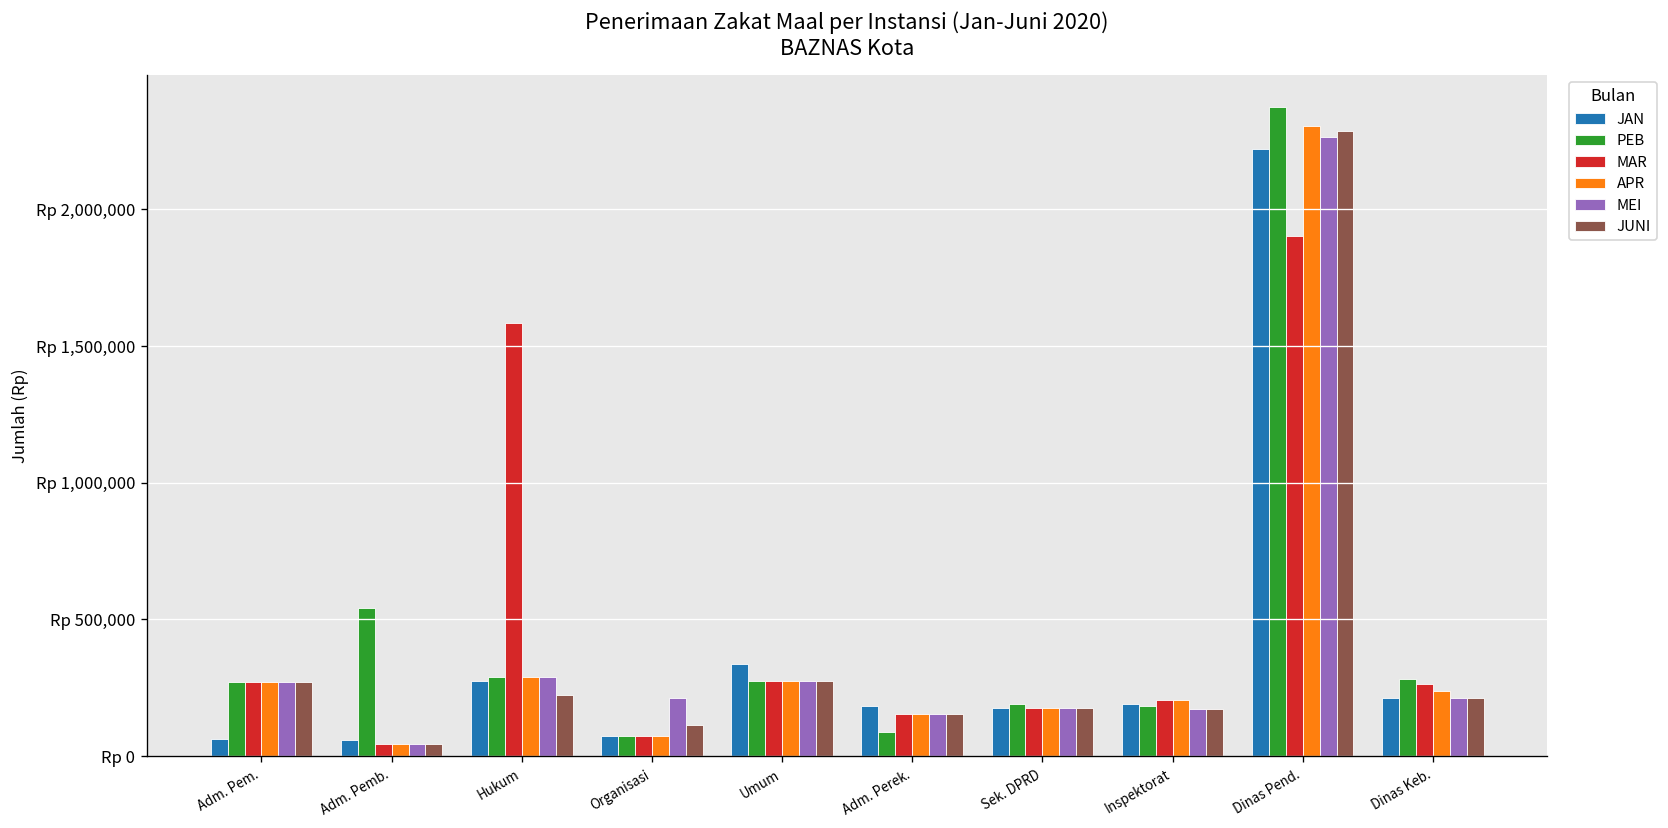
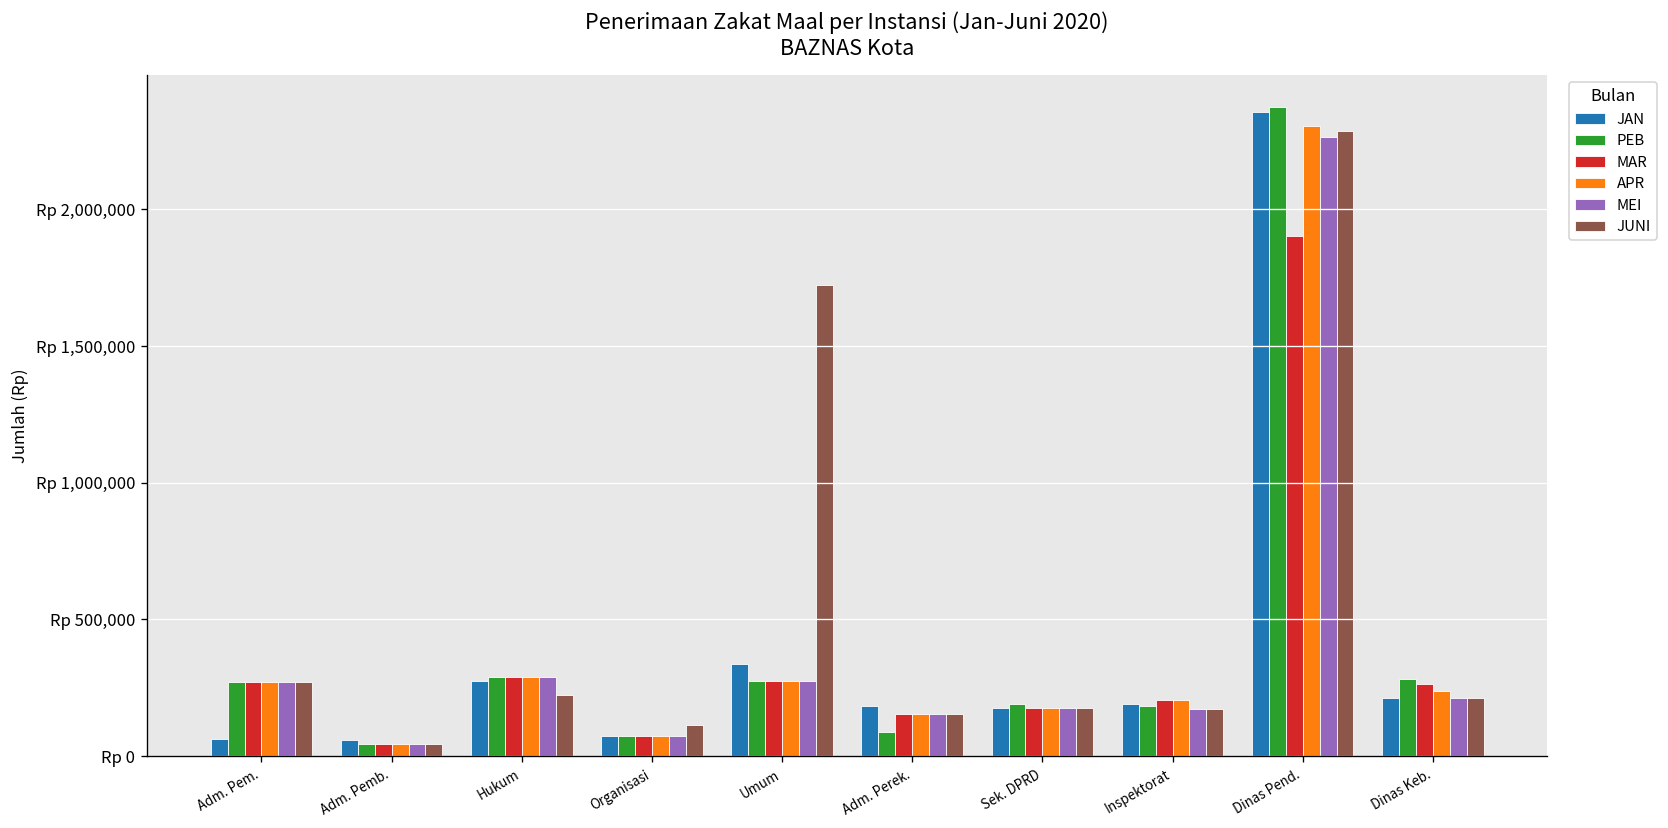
  {
    "JAN": {
      "Adm. Pem.": "Rp 60,000",
      "Adm. Pemb.": "Rp 60,000",
      "Hukum": "Rp 280,000",
      "Organisasi": "Rp 70,000",
      "Umum": "Rp 340,000",
      "Adm. Perek.": "Rp 180,000",
      "Sek. DPRD": "Rp 180,000",
      "Inspektorat": "Rp 190,000",
-     "Dinas Pend.": "Rp 2,220,000",
+     "Dinas Pend.": "Rp 2,360,000",
      "Dinas Keb.": "Rp 210,000"
    },
    "PEB": {
      "Adm. Pem.": "Rp 270,000",
-     "Adm. Pemb.": "Rp 540,000",
+     "Adm. Pemb.": "Rp 50,000",
      "Hukum": "Rp 290,000",
      "Organisasi": "Rp 70,000",
      "Umum": "Rp 270,000",
      "Adm. Perek.": "Rp 90,000",
      "Sek. DPRD": "Rp 190,000",
      "Inspektorat": "Rp 180,000",
      "Dinas Pend.": "Rp 2,370,000",
      "Dinas Keb.": "Rp 280,000"
    },
    "MAR": {
      "Adm. Pem.": "Rp 270,000",
      "Adm. Pemb.": "Rp 50,000",
-     "Hukum": "Rp 1,590,000",
+     "Hukum": "Rp 290,000",
      "Organisasi": "Rp 70,000",
      "Umum": "Rp 270,000",
      "Adm. Perek.": "Rp 150,000",
      "Sek. DPRD": "Rp 180,000",
      "Inspektorat": "Rp 200,000",
      "Dinas Pend.": "Rp 1,900,000",
      "Dinas Keb.": "Rp 260,000"
    },
    "APR": {
      "Adm. Pem.": "Rp 270,000",
      "Adm. Pemb.": "Rp 50,000",
      "Hukum": "Rp 290,000",
      "Organisasi": "Rp 70,000",
      "Umum": "Rp 270,000",
      "Adm. Perek.": "Rp 150,000",
      "Sek. DPRD": "Rp 180,000",
      "Inspektorat": "Rp 200,000",
      "Dinas Pend.": "Rp 2,310,000",
      "Dinas Keb.": "Rp 240,000"
    },
    "MEI": {
      "Adm. Pem.": "Rp 270,000",
      "Adm. Pemb.": "Rp 50,000",
      "Hukum": "Rp 290,000",
-     "Organisasi": "Rp 210,000",
+     "Organisasi": "Rp 70,000",
      "Umum": "Rp 270,000",
      "Adm. Perek.": "Rp 150,000",
      "Sek. DPRD": "Rp 180,000",
      "Inspektorat": "Rp 170,000",
      "Dinas Pend.": "Rp 2,260,000",
      "Dinas Keb.": "Rp 210,000"
    },
    "JUNI": {
      "Adm. Pem.": "Rp 270,000",
      "Adm. Pemb.": "Rp 50,000",
      "Hukum": "Rp 220,000",
      "Organisasi": "Rp 110,000",
-     "Umum": "Rp 270,000",
+     "Umum": "Rp 1,720,000",
      "Adm. Perek.": "Rp 150,000",
      "Sek. DPRD": "Rp 180,000",
      "Inspektorat": "Rp 170,000",
      "Dinas Pend.": "Rp 2,290,000",
      "Dinas Keb.": "Rp 210,000"
    }
  }
